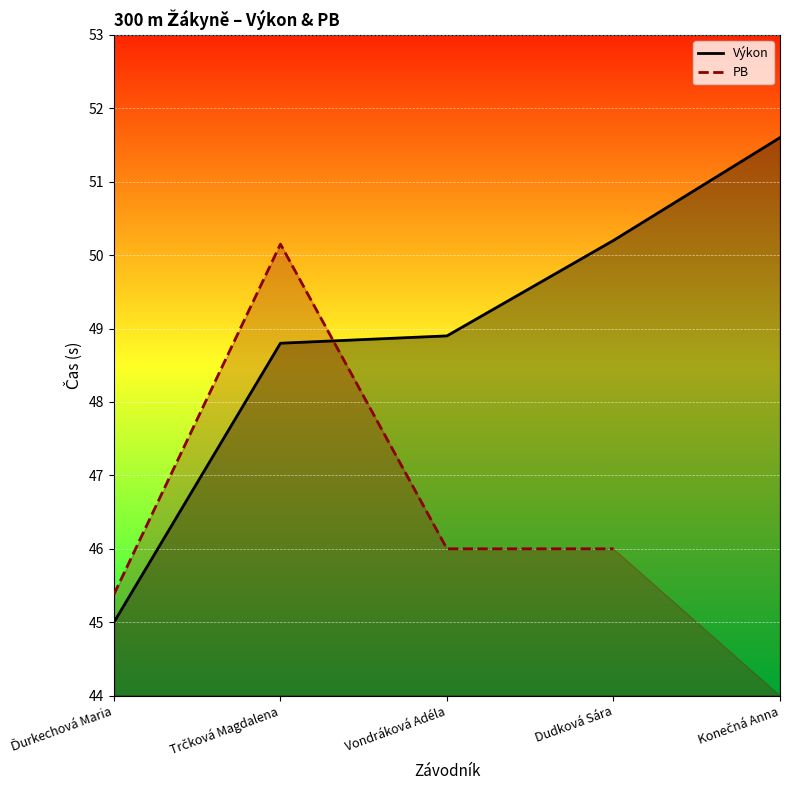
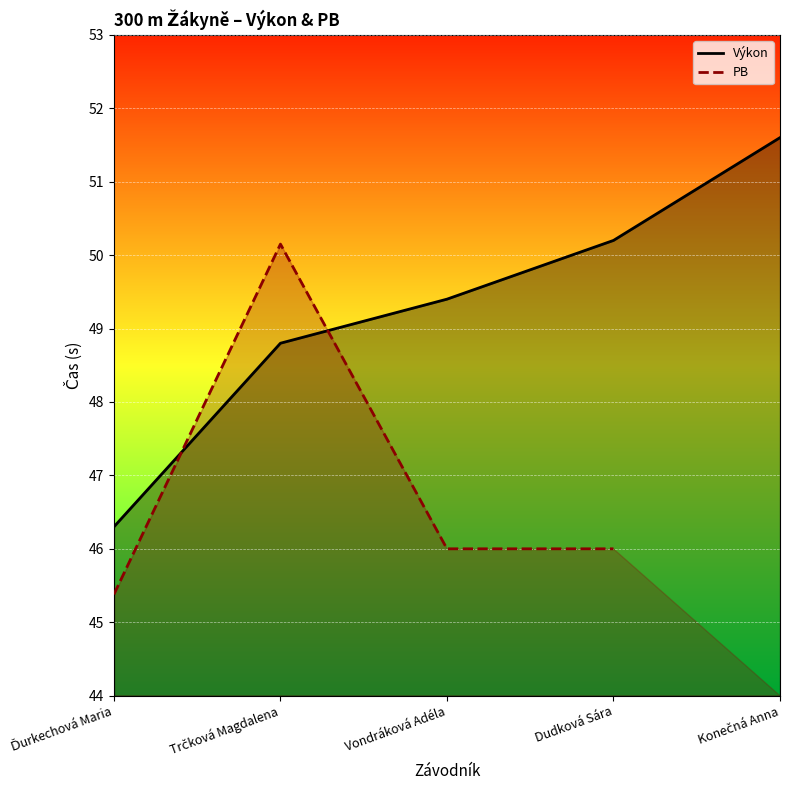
  {
    "Výkon": {
-     "Ďurkechová Maria": 45.0,
+     "Ďurkechová Maria": 46.3,
      "Trčková Magdalena": 48.8,
-     "Vondráková Adéla": 48.9,
+     "Vondráková Adéla": 49.4,
      "Dudková Sára": 50.2,
      "Konečná Anna": 51.6
    }
  }
